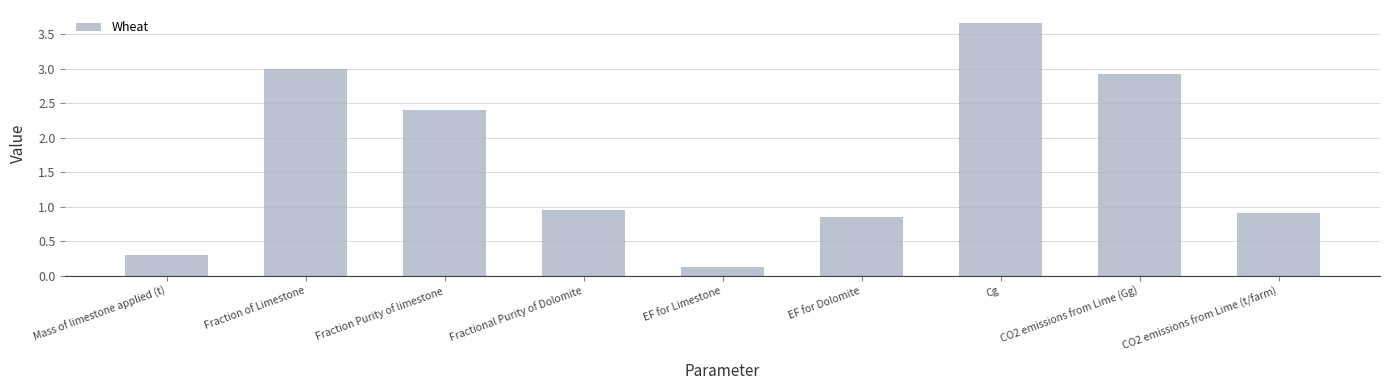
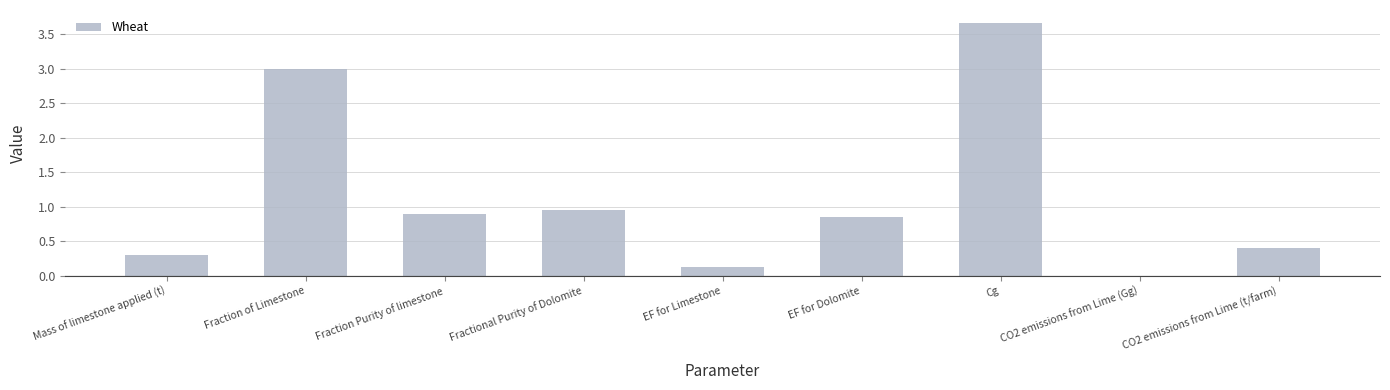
  {
    "Mass of limestone applied (t)": 0.3,
    "Fraction of Limestone": 3.0,
-   "Fraction Purity of limestone": 2.4,
+   "Fraction Purity of limestone": 0.9,
    "Fractional Purity of Dolomite": 1.0,
    "EF for Limestone": 0.1,
    "EF for Dolomite": 0.9,
    "Cg": 3.7,
-   "CO2 emissions from Lime (Gg)": 2.9,
-   "CO2 emissions from Lime (t/farm)": 0.9
+   "CO2 emissions from Lime (Gg)": 0.0,
+   "CO2 emissions from Lime (t/farm)": 0.4
  }
